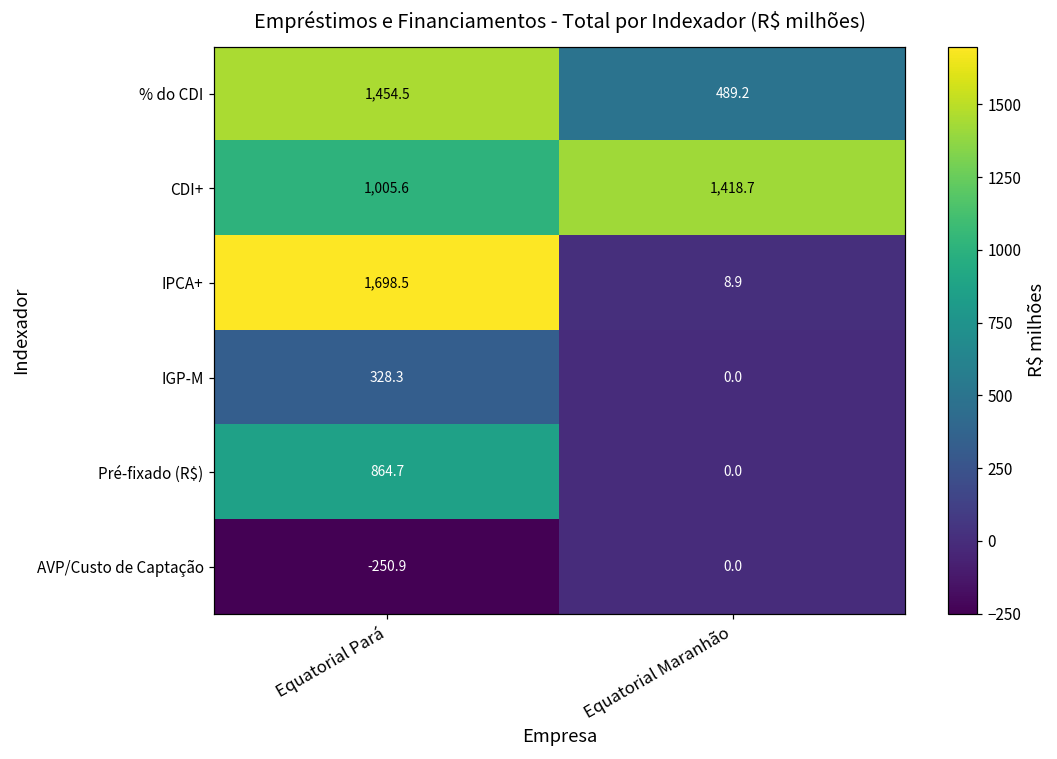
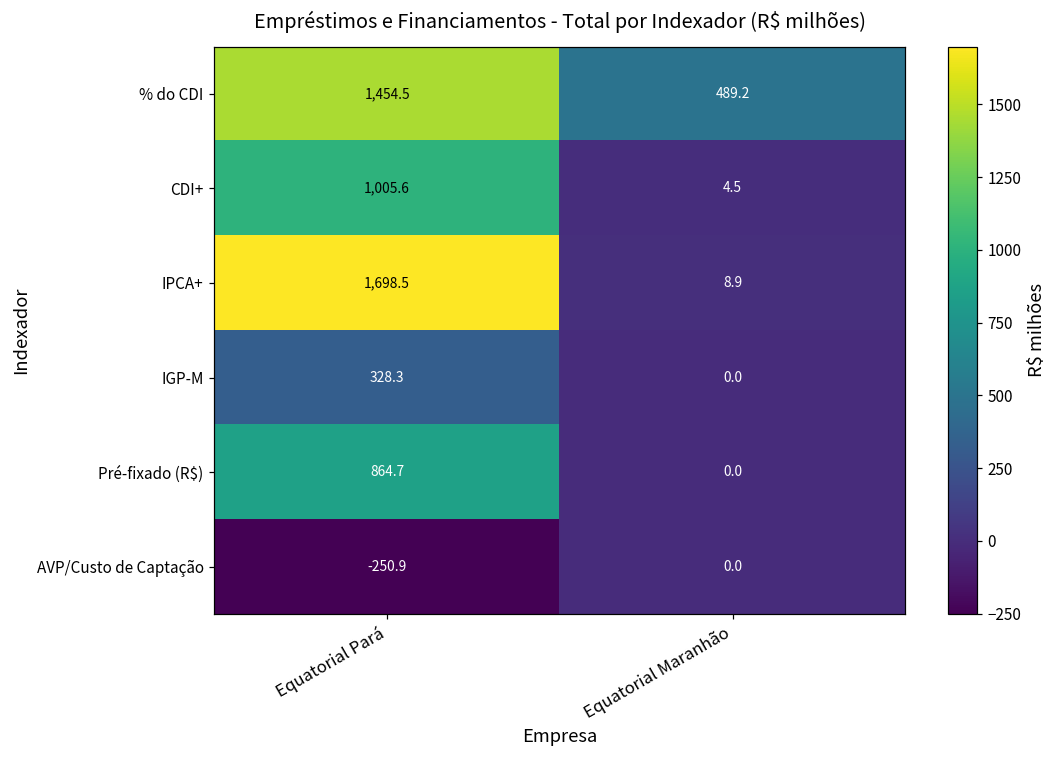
  {
    "% do CDI": {
      "Equatorial Pará": "1,454.5",
      "Equatorial Maranhão": "489.2"
    },
    "CDI+": {
      "Equatorial Pará": "1,005.6",
-     "Equatorial Maranhão": "1,418.7"
+     "Equatorial Maranhão": "4.5"
    },
    "IPCA+": {
      "Equatorial Pará": "1,698.5",
      "Equatorial Maranhão": "8.9"
    },
    "IGP-M": {
      "Equatorial Pará": "328.3",
      "Equatorial Maranhão": "0.0"
    },
    "Pré-fixado (R$)": {
      "Equatorial Pará": "864.7",
      "Equatorial Maranhão": "0.0"
    },
    "AVP/Custo de Captação": {
      "Equatorial Pará": "-250.9",
      "Equatorial Maranhão": "0.0"
    }
  }
